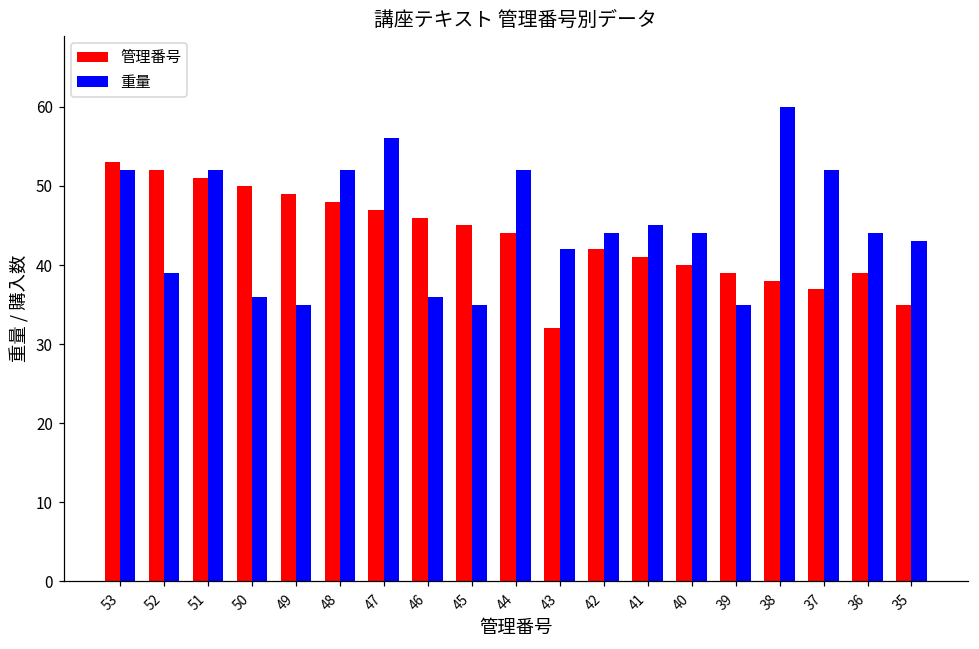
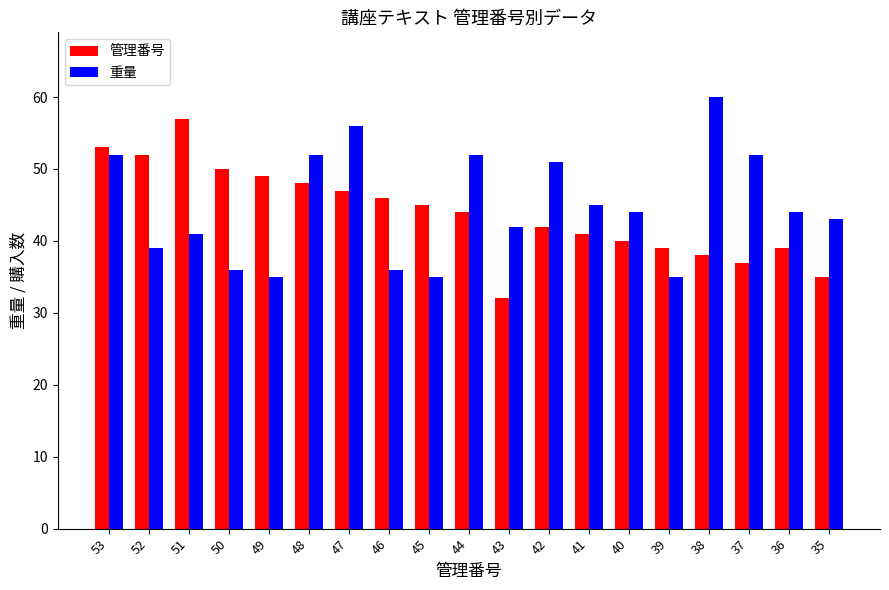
  {
    "管理番号": {
      "53": 53,
      "52": 52,
-     "51": 51,
+     "51": 57,
      "50": 50,
      "49": 49,
      "48": 48,
      "47": 47,
      "46": 46,
      "45": 45,
      "44": 44,
      "43": 32,
      "42": 42,
      "41": 41,
      "40": 40,
      "39": 39,
      "38": 38,
      "37": 37,
      "36": 39,
      "35": 35
    },
    "重量": {
      "53": 52,
      "52": 39,
-     "51": 52,
+     "51": 41,
      "50": 36,
      "49": 35,
      "48": 52,
      "47": 56,
      "46": 36,
      "45": 35,
      "44": 52,
      "43": 42,
-     "42": 44,
+     "42": 51,
      "41": 45,
      "40": 44,
      "39": 35,
      "38": 60,
      "37": 52,
      "36": 44,
      "35": 43
    }
  }
